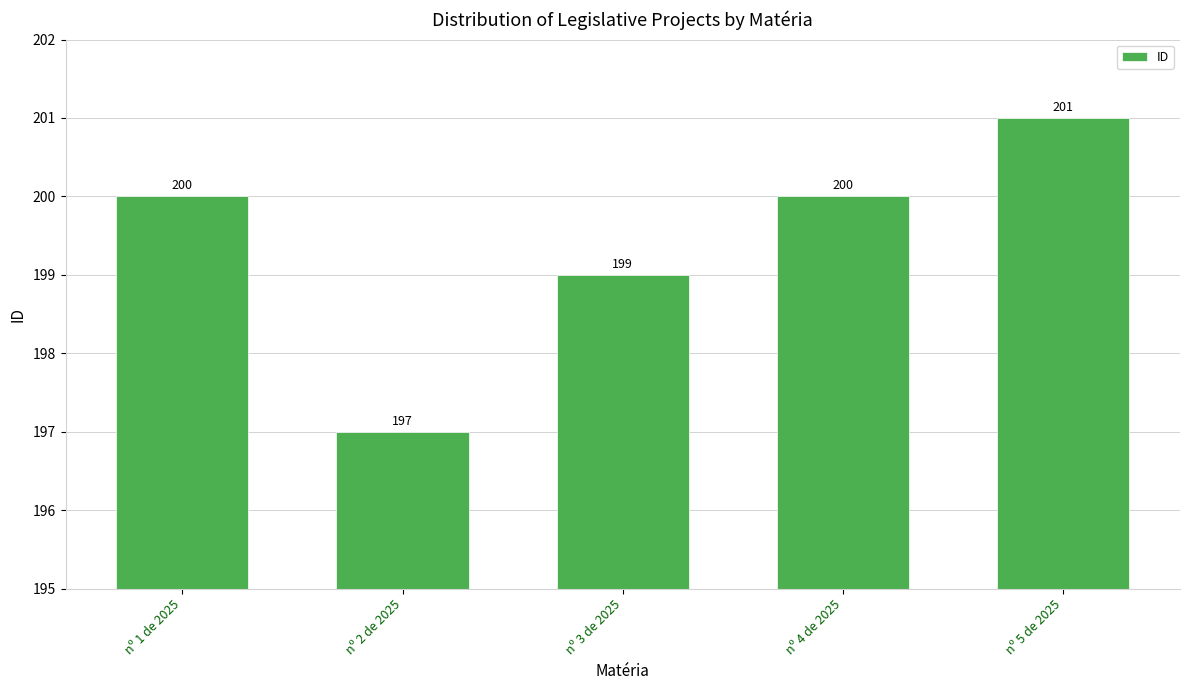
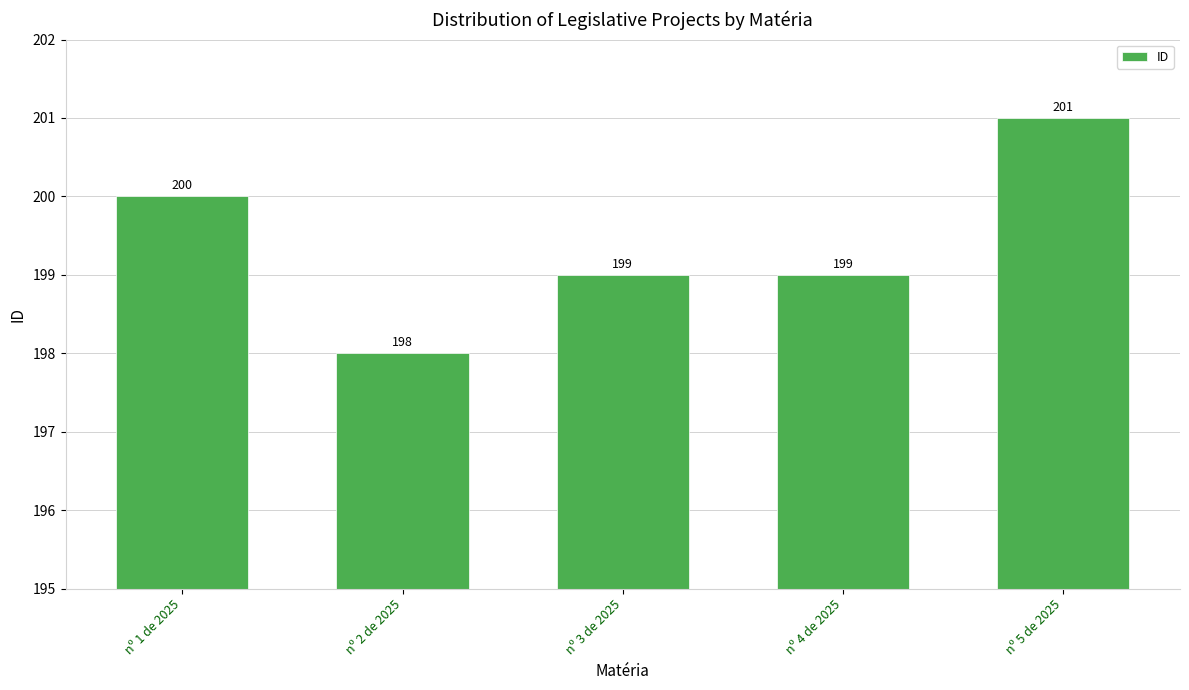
  {
    "nº 1 de 2025": 200,
-   "nº 2 de 2025": 197,
+   "nº 2 de 2025": 198,
    "nº 3 de 2025": 199,
-   "nº 4 de 2025": 200,
+   "nº 4 de 2025": 199,
    "nº 5 de 2025": 201
  }
